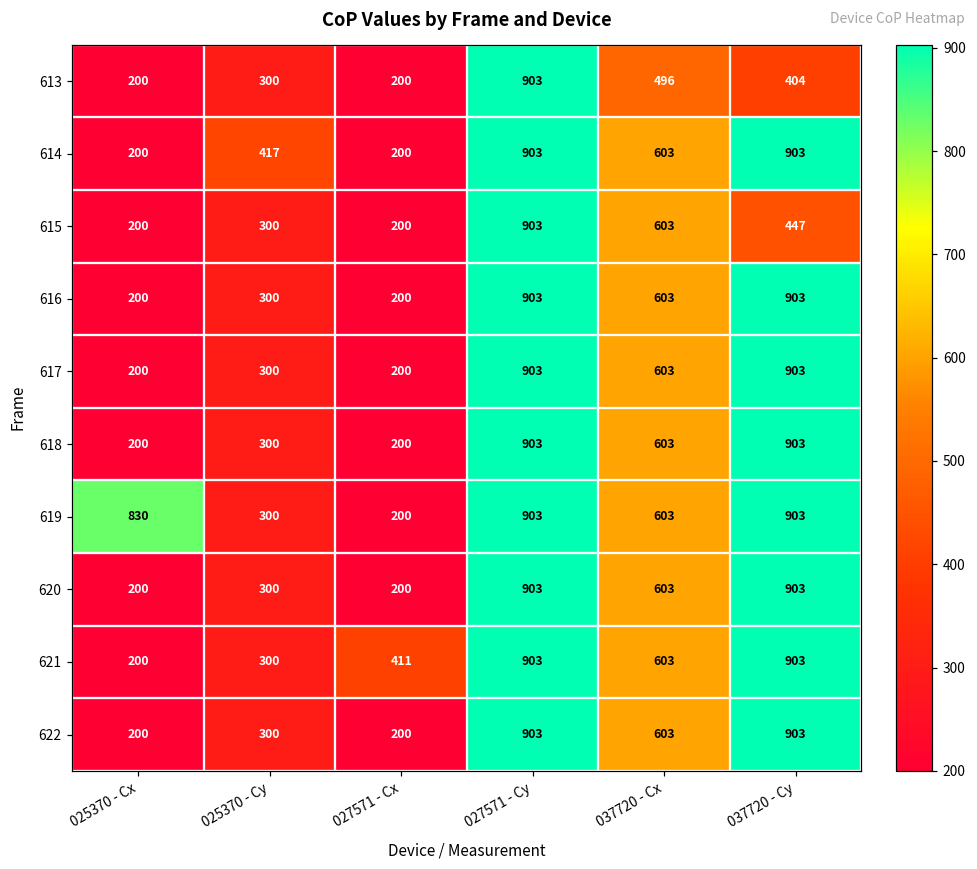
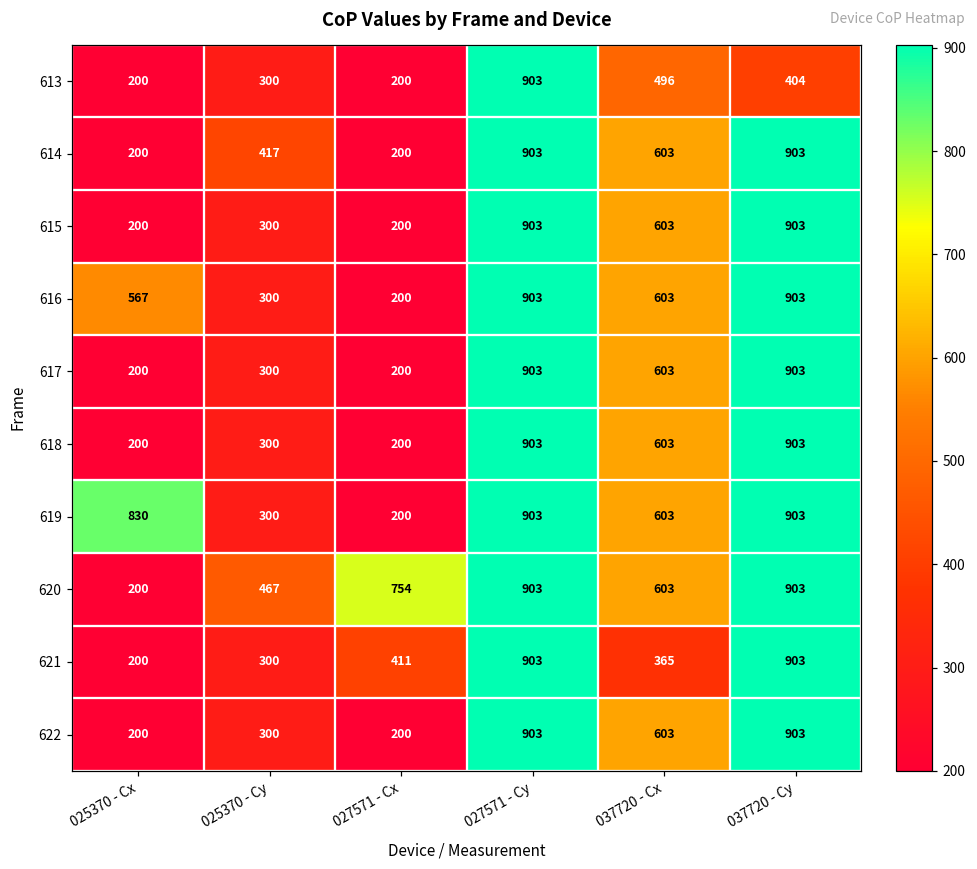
  {
    "613": {
      "025370 - Cx": 200,
      "025370 - Cy": 300,
      "027571 - Cx": 200,
      "027571 - Cy": 903,
      "037720 - Cx": 496,
      "037720 - Cy": 404
    },
    "614": {
      "025370 - Cx": 200,
      "025370 - Cy": 417,
      "027571 - Cx": 200,
      "027571 - Cy": 903,
      "037720 - Cx": 603,
      "037720 - Cy": 903
    },
    "615": {
      "025370 - Cx": 200,
      "025370 - Cy": 300,
      "027571 - Cx": 200,
      "027571 - Cy": 903,
      "037720 - Cx": 603,
-     "037720 - Cy": 447
+     "037720 - Cy": 903
    },
    "616": {
-     "025370 - Cx": 200,
+     "025370 - Cx": 567,
      "025370 - Cy": 300,
      "027571 - Cx": 200,
      "027571 - Cy": 903,
      "037720 - Cx": 603,
      "037720 - Cy": 903
    },
    "617": {
      "025370 - Cx": 200,
      "025370 - Cy": 300,
      "027571 - Cx": 200,
      "027571 - Cy": 903,
      "037720 - Cx": 603,
      "037720 - Cy": 903
    },
    "618": {
      "025370 - Cx": 200,
      "025370 - Cy": 300,
      "027571 - Cx": 200,
      "027571 - Cy": 903,
      "037720 - Cx": 603,
      "037720 - Cy": 903
    },
    "619": {
      "025370 - Cx": 830,
      "025370 - Cy": 300,
      "027571 - Cx": 200,
      "027571 - Cy": 903,
      "037720 - Cx": 603,
      "037720 - Cy": 903
    },
    "620": {
      "025370 - Cx": 200,
-     "025370 - Cy": 300,
-     "027571 - Cx": 200,
+     "025370 - Cy": 467,
+     "027571 - Cx": 754,
      "027571 - Cy": 903,
      "037720 - Cx": 603,
      "037720 - Cy": 903
    },
    "621": {
      "025370 - Cx": 200,
      "025370 - Cy": 300,
      "027571 - Cx": 411,
      "027571 - Cy": 903,
-     "037720 - Cx": 603,
+     "037720 - Cx": 365,
      "037720 - Cy": 903
    },
    "622": {
      "025370 - Cx": 200,
      "025370 - Cy": 300,
      "027571 - Cx": 200,
      "027571 - Cy": 903,
      "037720 - Cx": 603,
      "037720 - Cy": 903
    }
  }
